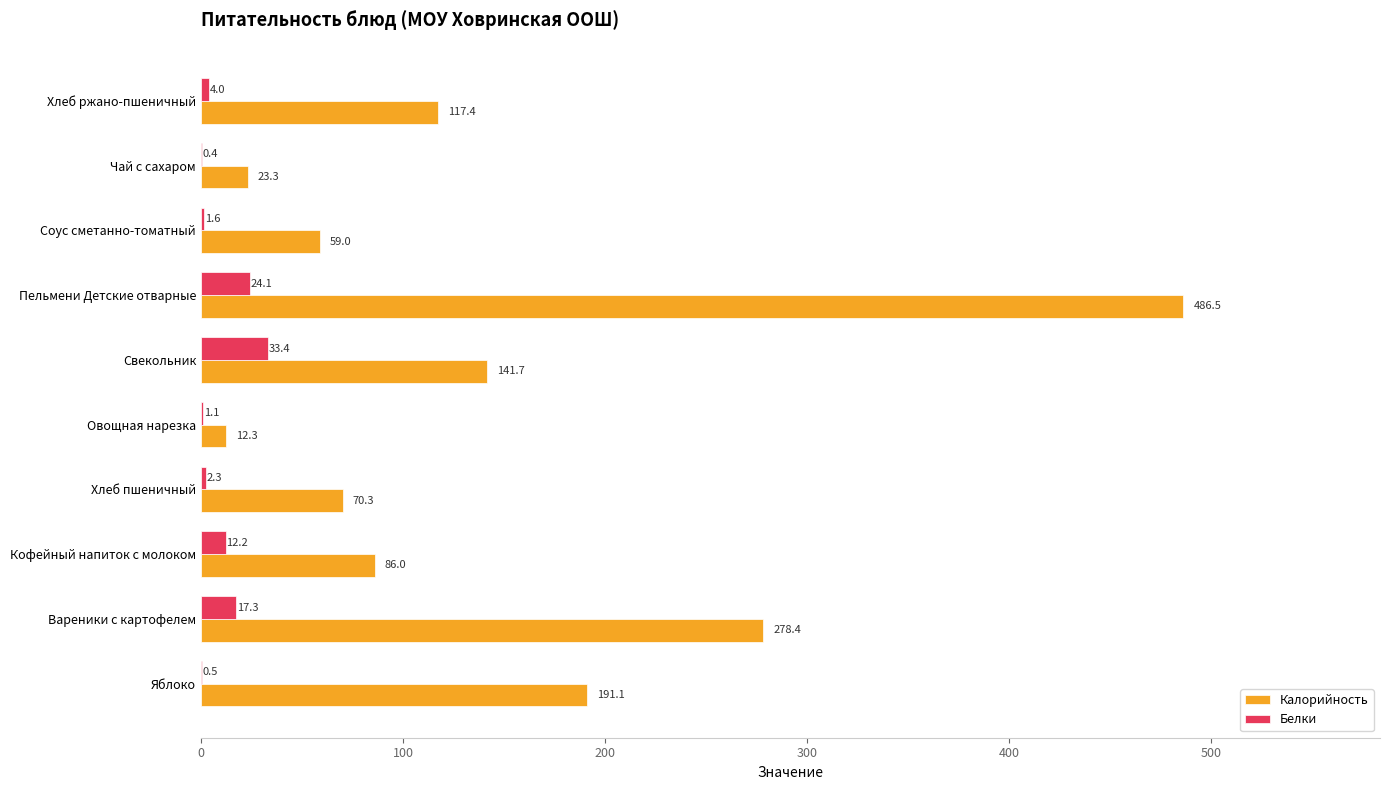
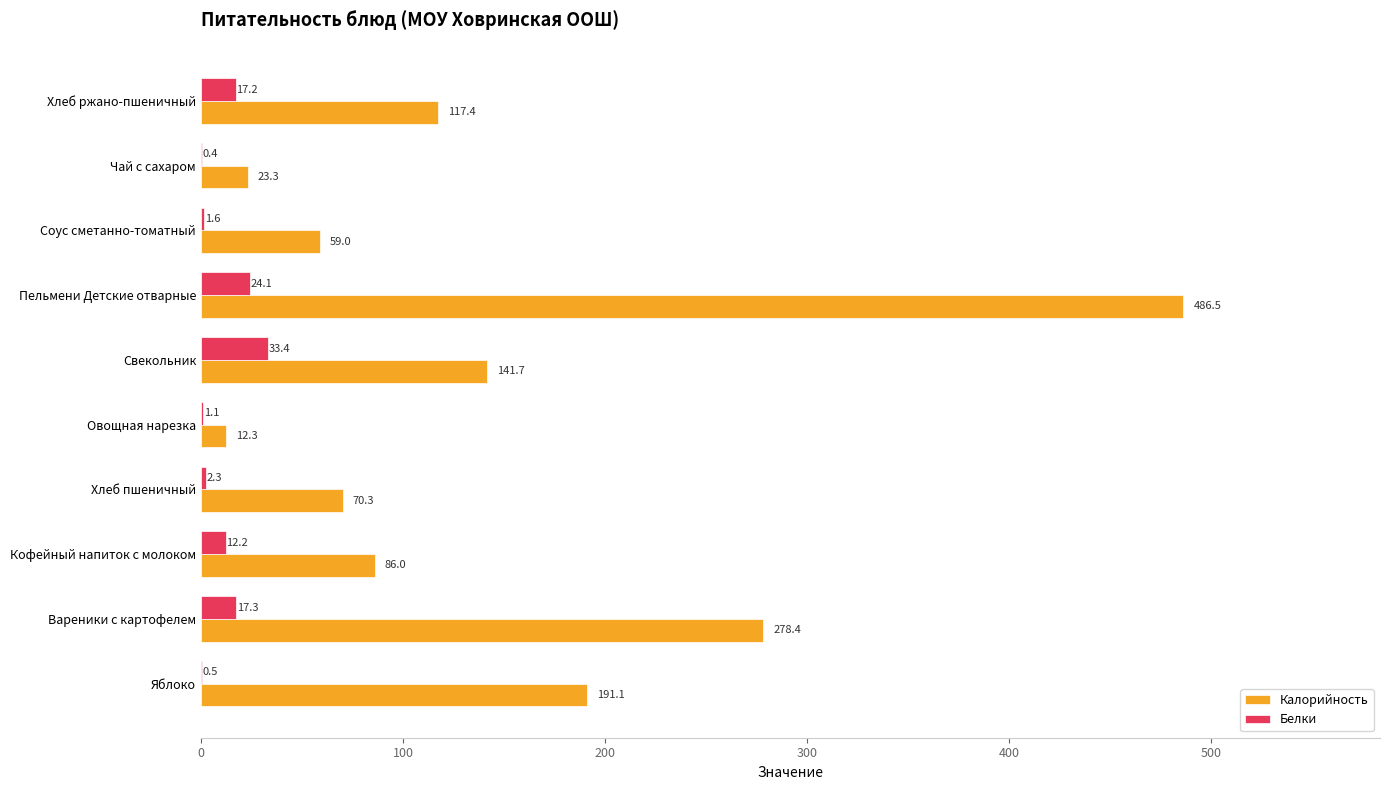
  {
    "Калорийность": {
      "Хлеб ржано-пшеничный": 117.4,
      "Чай с сахаром": 23.3,
      "Соус сметанно-томатный": 59.0,
      "Пельмени Детские отварные": 486.5,
      "Свекольник": 141.7,
      "Овощная нарезка": 12.3,
      "Хлеб пшеничный": 70.3,
      "Кофейный напиток с молоком": 86.0,
      "Вареники с картофелем": 278.4,
      "Яблоко": 191.1
    },
    "Белки": {
-     "Хлеб ржано-пшеничный": 4.0,
+     "Хлеб ржано-пшеничный": 17.2,
      "Чай с сахаром": 0.4,
      "Соус сметанно-томатный": 1.6,
      "Пельмени Детские отварные": 24.1,
      "Свекольник": 33.4,
      "Овощная нарезка": 1.1,
      "Хлеб пшеничный": 2.3,
      "Кофейный напиток с молоком": 12.2,
      "Вареники с картофелем": 17.3,
      "Яблоко": 0.5
    }
  }
